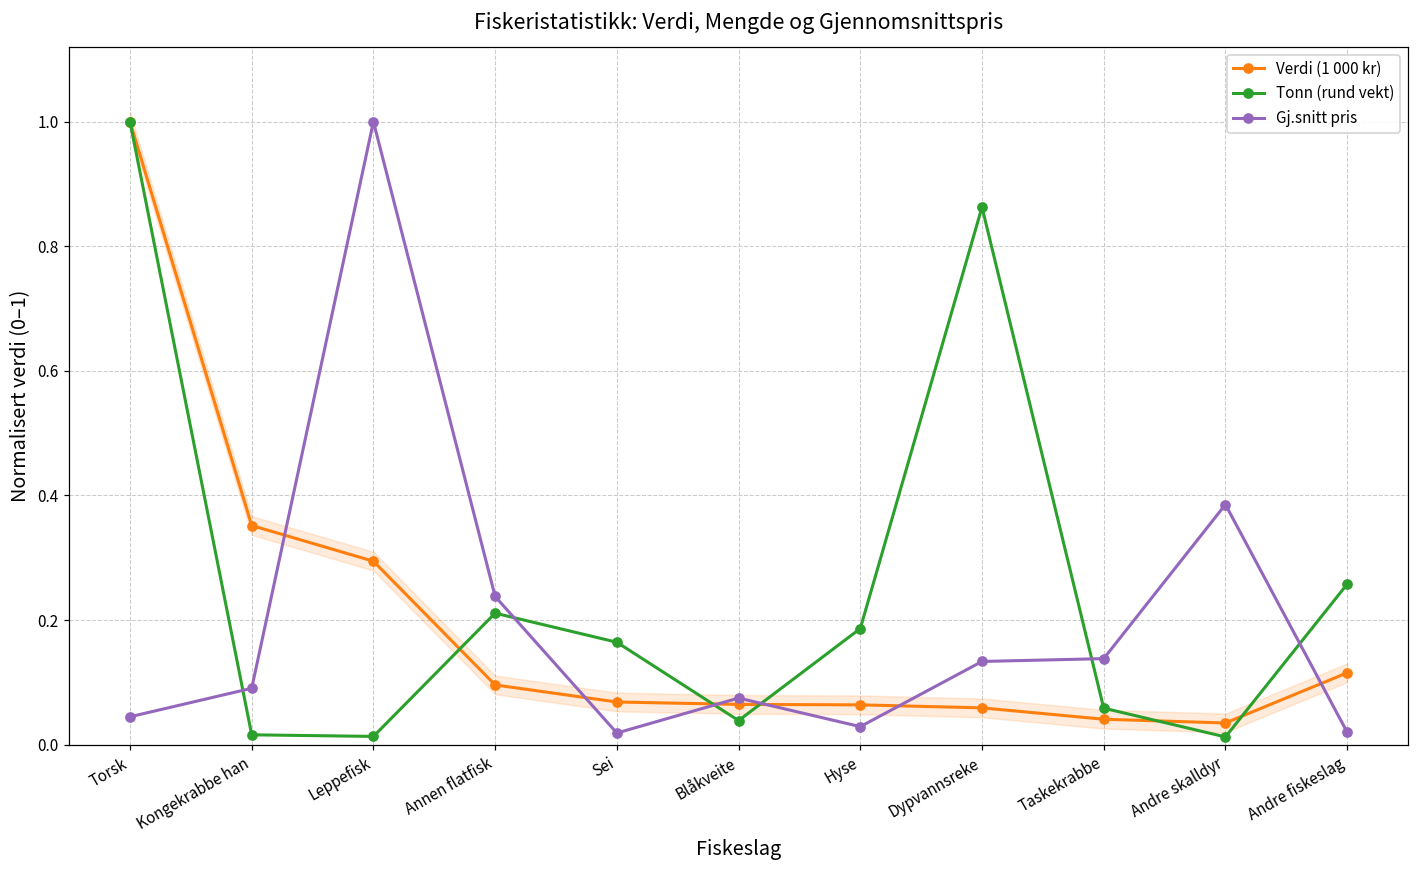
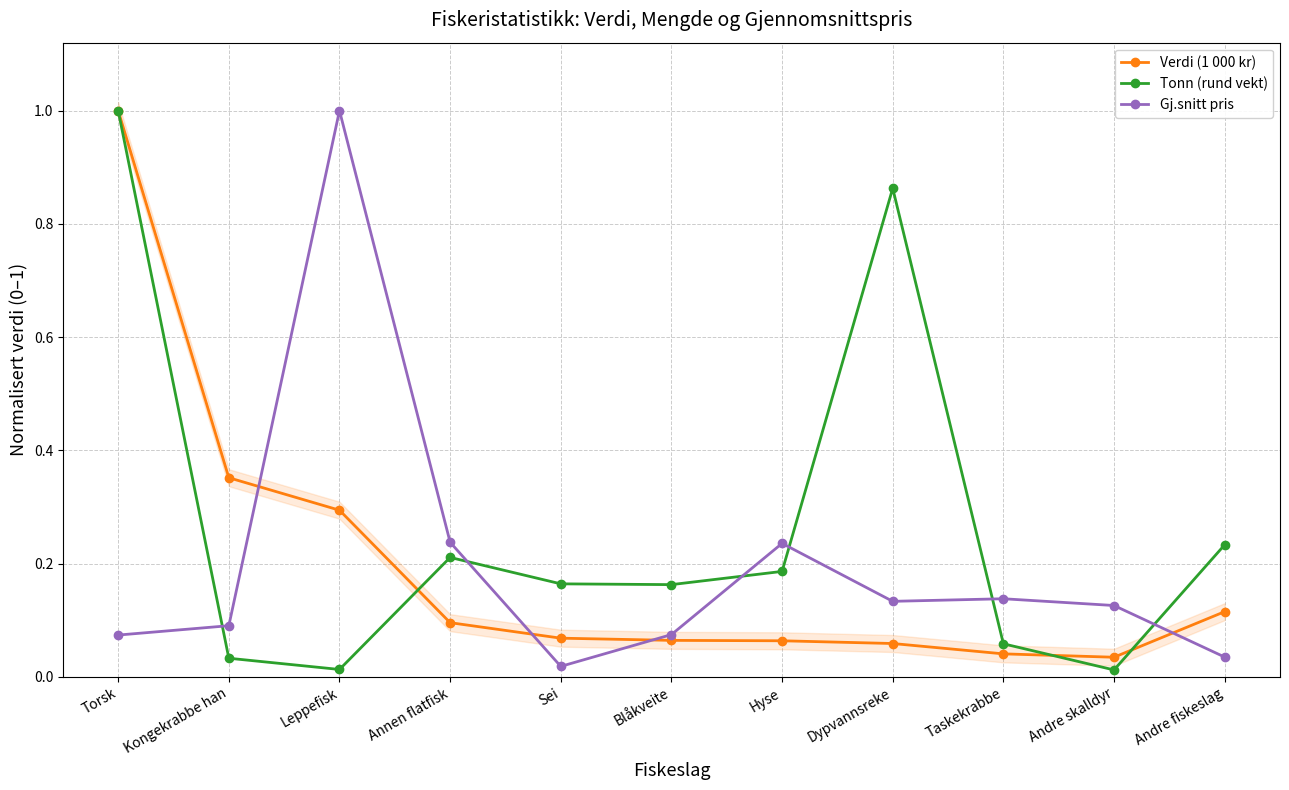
  {
    "Tonn (rund vekt)": {
-     "Kongekrabbe han": 0.02,
+     "Kongekrabbe han": 0.03,
      "Leppefisk": 0.01,
      "Annen flatfisk": 0.21,
      "Sei": 0.16,
-     "Blåkveite": 0.04,
+     "Blåkveite": 0.16,
      "Hyse": 0.19,
      "Dypvannsreke": 0.86,
      "Andre skalldyr": 0.01,
-     "Andre fiskeslag": 0.26
+     "Andre fiskeslag": 0.23
    },
    "Gj.snitt pris": {
-     "Torsk": 0.04,
+     "Torsk": 0.07,
      "Kongekrabbe han": 0.09,
      "Leppefisk": 1.00,
      "Annen flatfisk": 0.24,
      "Sei": 0.02,
      "Blåkveite": 0.07,
-     "Hyse": 0.03,
+     "Hyse": 0.24,
      "Dypvannsreke": 0.13,
      "Taskekrabbe": 0.14,
-     "Andre skalldyr": 0.39,
-     "Andre fiskeslag": 0.02
+     "Andre skalldyr": 0.13,
+     "Andre fiskeslag": 0.04
    }
  }
